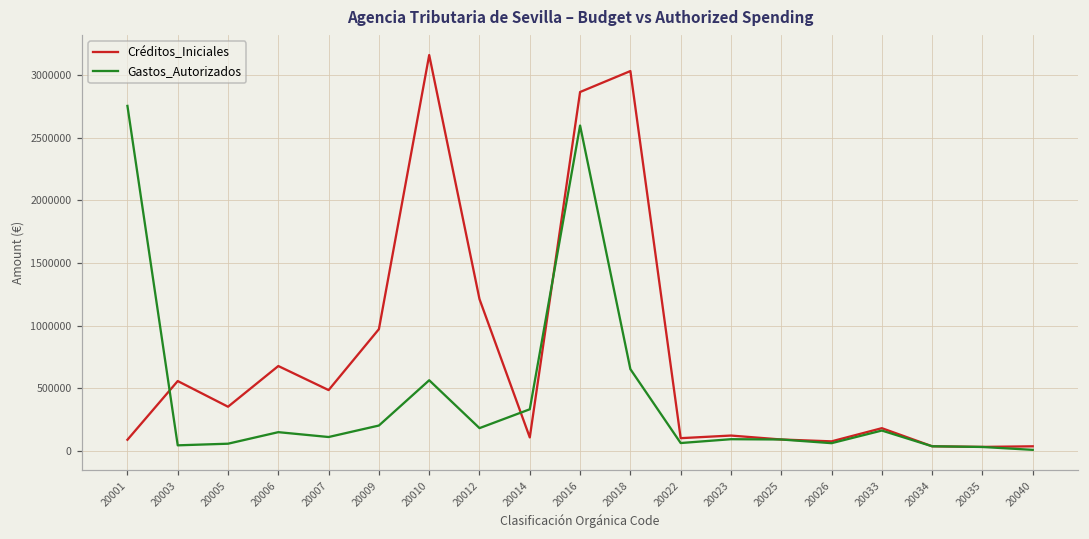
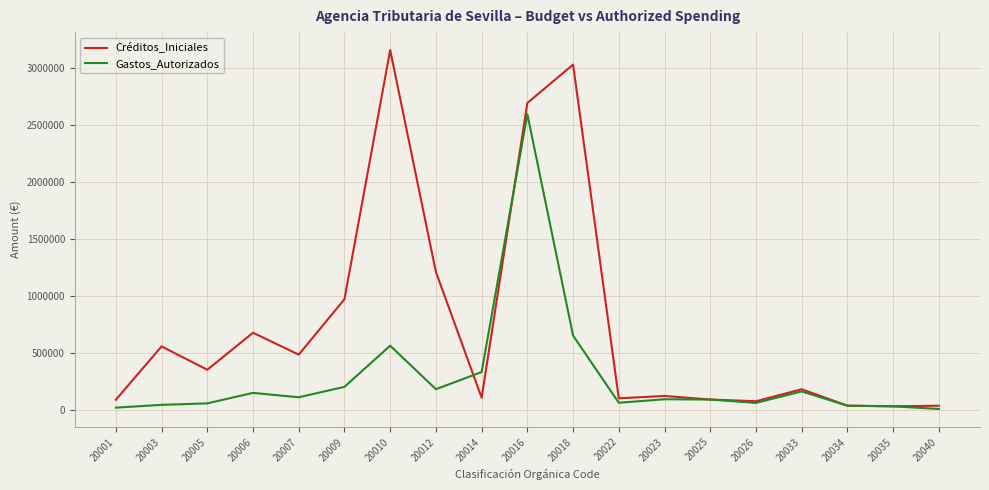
  {
    "Créditos_Iniciales": {
      "20001": 90000,
      "20003": 560000,
      "20005": 350000,
      "20006": 680000,
      "20007": 480000,
      "20009": 970000,
      "20010": 3160000,
      "20012": 1210000,
      "20014": 110000,
-     "20016": 2870000,
+     "20016": 2700000,
      "20018": 3030000,
      "20022": 100000,
      "20023": 120000,
      "20040": 40000
    },
    "Gastos_Autorizados": {
-     "20001": 2760000,
+     "20001": 20000,
      "20003": 40000,
      "20005": 60000,
      "20006": 150000,
      "20007": 110000,
      "20009": 200000,
      "20010": 560000,
      "20012": 180000,
      "20014": 330000,
      "20016": 2600000,
      "20018": 650000,
      "20022": 60000,
      "20023": 90000,
      "20040": 10000
    }
  }
